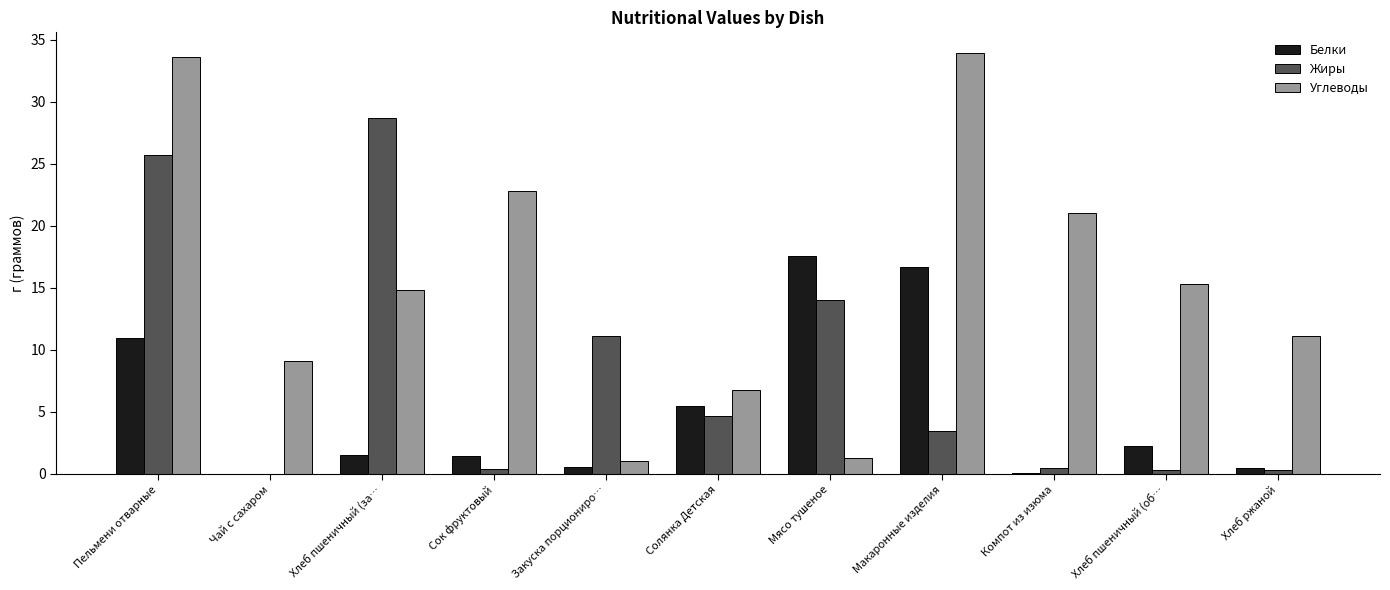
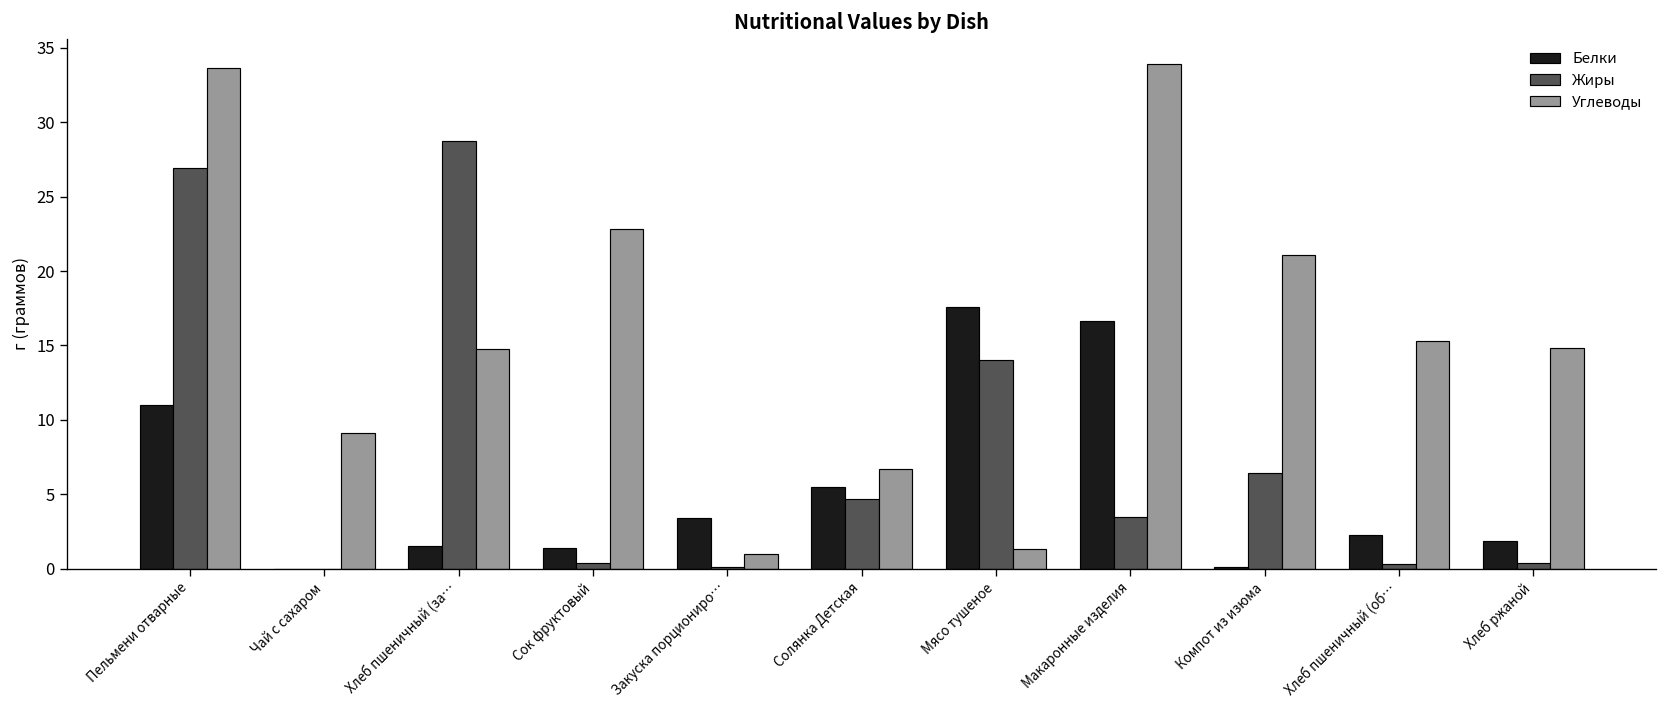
  {
    "Белки": {
      "Пельмени отварные": 11.0,
      "Чай с сахаром": 0.0,
      "Хлеб пшеничный (за…": 1.5,
      "Сок фруктовый": 1.4,
-     "Закуска порциониро…": 0.6,
+     "Закуска порциониро…": 3.4,
      "Солянка Детская": 5.5,
      "Мясо тушеное": 17.6,
      "Макаронные изделия": 16.7,
      "Хлеб пшеничный (об…": 2.3,
-     "Хлеб ржаной": 0.5
+     "Хлеб ржаной": 1.9
    },
    "Жиры": {
-     "Пельмени отварные": 25.7,
+     "Пельмени отварные": 26.9,
      "Чай с сахаром": 0.0,
      "Хлеб пшеничный (за…": 28.7,
      "Сок фруктовый": 0.4,
-     "Закуска порциониро…": 11.1,
+     "Закуска порциониро…": 0.1,
      "Солянка Детская": 4.7,
      "Мясо тушеное": 14.0,
      "Макаронные изделия": 3.5,
-     "Компот из изюма": 0.4,
+     "Компот из изюма": 6.5,
      "Хлеб пшеничный (об…": 0.3,
      "Хлеб ржаной": 0.3
    },
    "Углеводы": {
      "Пельмени отварные": 33.6,
      "Чай с сахаром": 9.1,
      "Хлеб пшеничный (за…": 14.8,
      "Сок фруктовый": 22.8,
      "Закуска порциониро…": 1.0,
      "Солянка Детская": 6.7,
      "Мясо тушеное": 1.3,
      "Макаронные изделия": 33.9,
      "Компот из изюма": 21.1,
      "Хлеб пшеничный (об…": 15.3,
-     "Хлеб ржаной": 11.1
+     "Хлеб ржаной": 14.9
    }
  }
